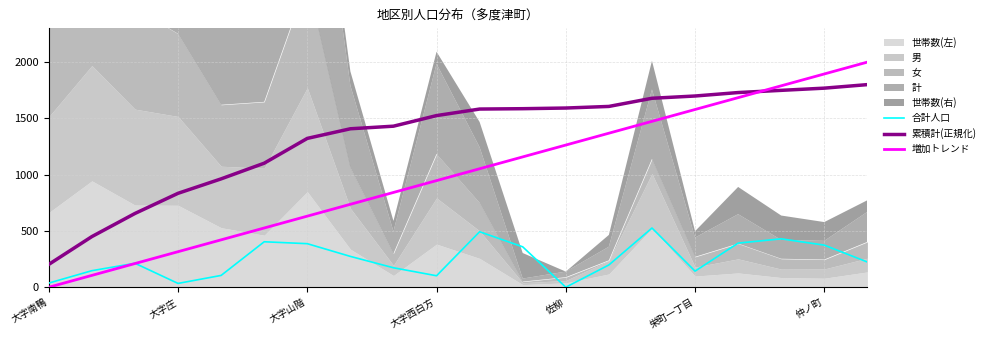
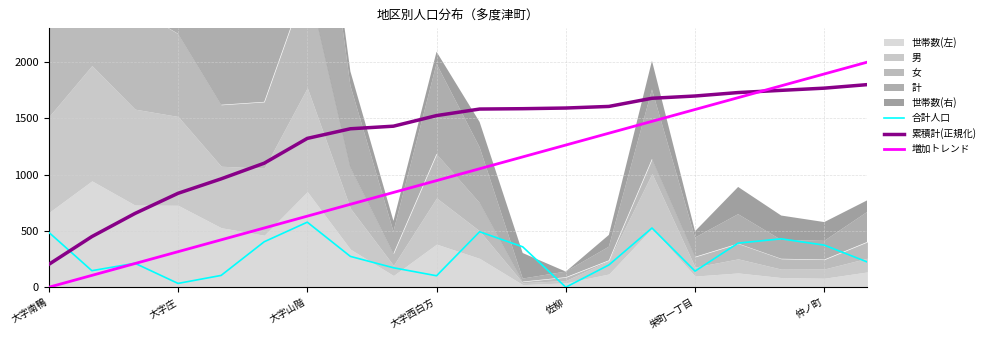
  {
    "合計人口": {
-     "大字南鴨": 40,
+     "大字南鴨": 490,
      "大字庄": 30,
-     "大字山階": 390,
+     "大字山階": 580,
      "大字西白方": 100,
      "佐柳": 0,
      "栄町一丁目": 140,
      "仲ノ町": 370
    },
    "累積計(正規化)": {
      "大字南鴨": 200,
      "大字庄": 830,
      "大字山階": 1320,
      "大字西白方": 1520,
      "佐柳": 1590,
      "栄町一丁目": 1700,
      "仲ノ町": 1770
    },
    "増加トレンド": {
      "大字南鴨": 0,
      "大字庄": 320,
      "大字山階": 630,
      "大字西白方": 950,
      "佐柳": 1260,
      "栄町一丁目": 1580,
      "仲ノ町": 1890
    }
  }
